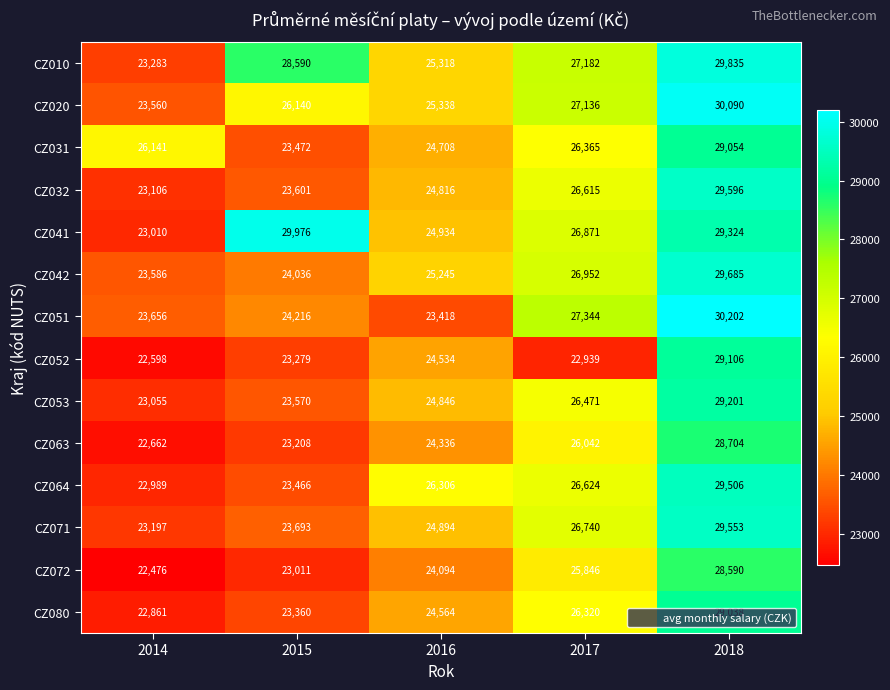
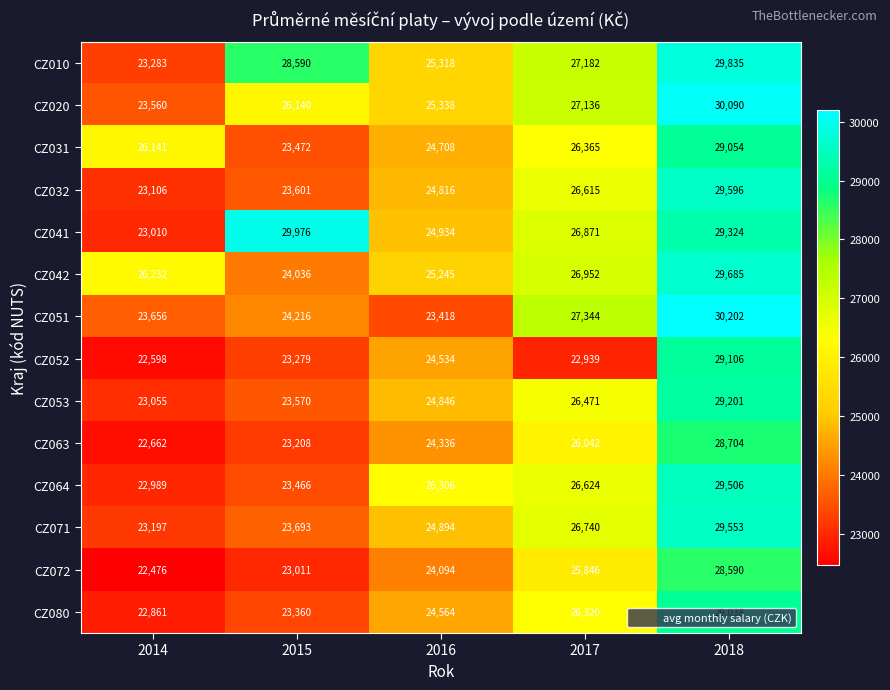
  {
    "CZ010": {
      "2014": "23,283",
      "2015": "28,590",
      "2016": "25,318",
      "2017": "27,182",
      "2018": "29,835"
    },
    "CZ020": {
      "2014": "23,560",
      "2015": "26,140",
      "2016": "25,338",
      "2017": "27,136",
      "2018": "30,090"
    },
    "CZ031": {
      "2014": "26,141",
      "2015": "23,472",
      "2016": "24,708",
      "2017": "26,365",
      "2018": "29,054"
    },
    "CZ032": {
      "2014": "23,106",
      "2015": "23,601",
      "2016": "24,816",
      "2017": "26,615",
      "2018": "29,596"
    },
    "CZ041": {
      "2014": "23,010",
      "2015": "29,976",
      "2016": "24,934",
      "2017": "26,871",
      "2018": "29,324"
    },
    "CZ042": {
-     "2014": "23,586",
+     "2014": "26,232",
      "2015": "24,036",
      "2016": "25,245",
      "2017": "26,952",
      "2018": "29,685"
    },
    "CZ051": {
      "2014": "23,656",
      "2015": "24,216",
      "2016": "23,418",
      "2017": "27,344",
      "2018": "30,202"
    },
    "CZ052": {
      "2014": "22,598",
      "2015": "23,279",
      "2016": "24,534",
      "2017": "22,939",
      "2018": "29,106"
    },
    "CZ053": {
      "2014": "23,055",
      "2015": "23,570",
      "2016": "24,846",
      "2017": "26,471",
      "2018": "29,201"
    },
    "CZ063": {
      "2014": "22,662",
      "2015": "23,208",
      "2016": "24,336",
      "2017": "26,042",
      "2018": "28,704"
    },
    "CZ064": {
      "2014": "22,989",
      "2015": "23,466",
      "2016": "26,306",
      "2017": "26,624",
      "2018": "29,506"
    },
    "CZ071": {
      "2014": "23,197",
      "2015": "23,693",
      "2016": "24,894",
      "2017": "26,740",
      "2018": "29,553"
    },
    "CZ072": {
      "2014": "22,476",
      "2015": "23,011",
      "2016": "24,094",
      "2017": "25,846",
      "2018": "28,590"
    },
    "CZ080": {
      "2014": "22,861",
      "2015": "23,360",
      "2016": "24,564",
      "2017": "26,320"
    }
  }
